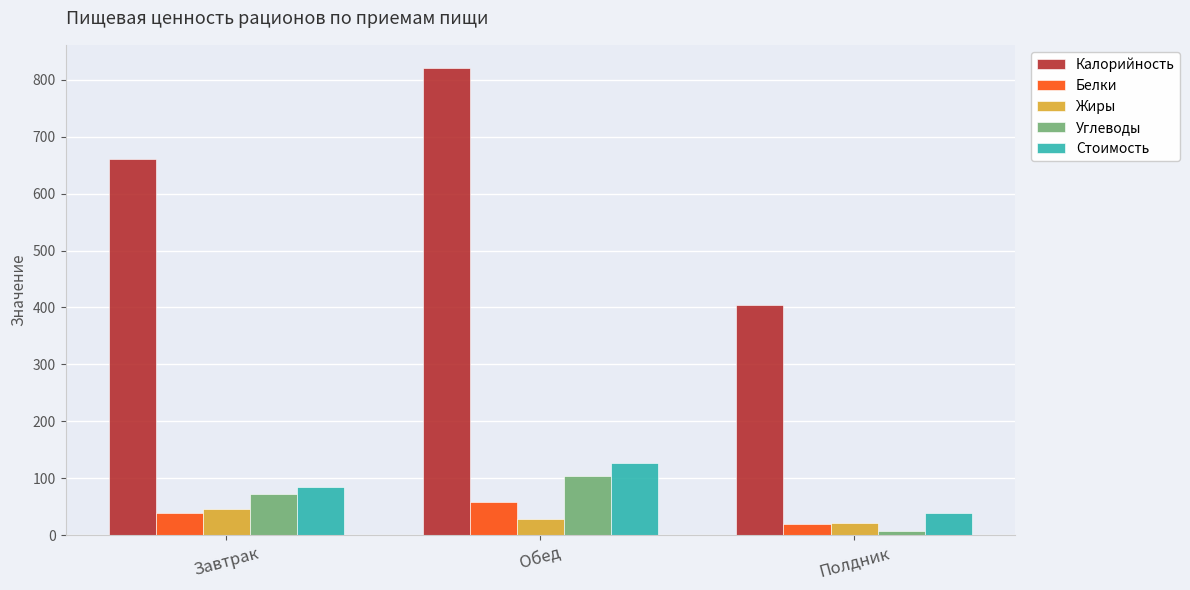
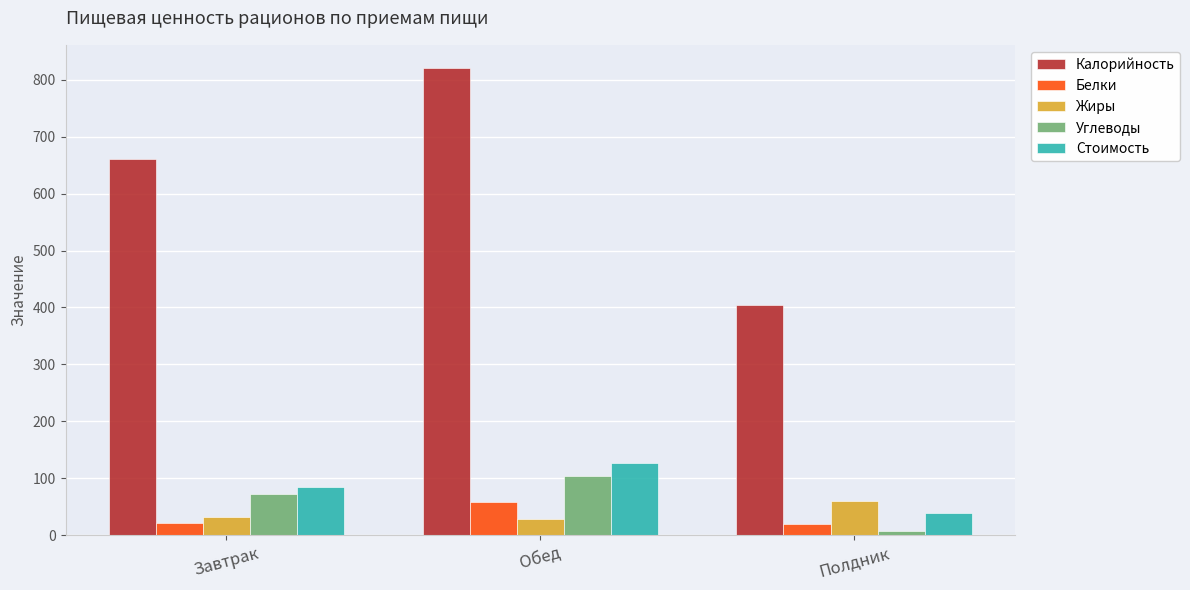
  {
    "Калорийность": {
      "Завтрак": 660,
      "Обед": 820,
      "Полдник": 400
    },
    "Белки": {
-     "Завтрак": 40,
+     "Завтрак": 20,
      "Обед": 60,
      "Полдник": 20
    },
    "Жиры": {
-     "Завтрак": 50,
+     "Завтрак": 30,
      "Обед": 30,
-     "Полдник": 20
+     "Полдник": 60
    },
    "Углеводы": {
      "Завтрак": 70,
      "Обед": 100,
      "Полдник": 10
    },
    "Стоимость": {
      "Завтрак": 90,
      "Обед": 130,
      "Полдник": 40
    }
  }
